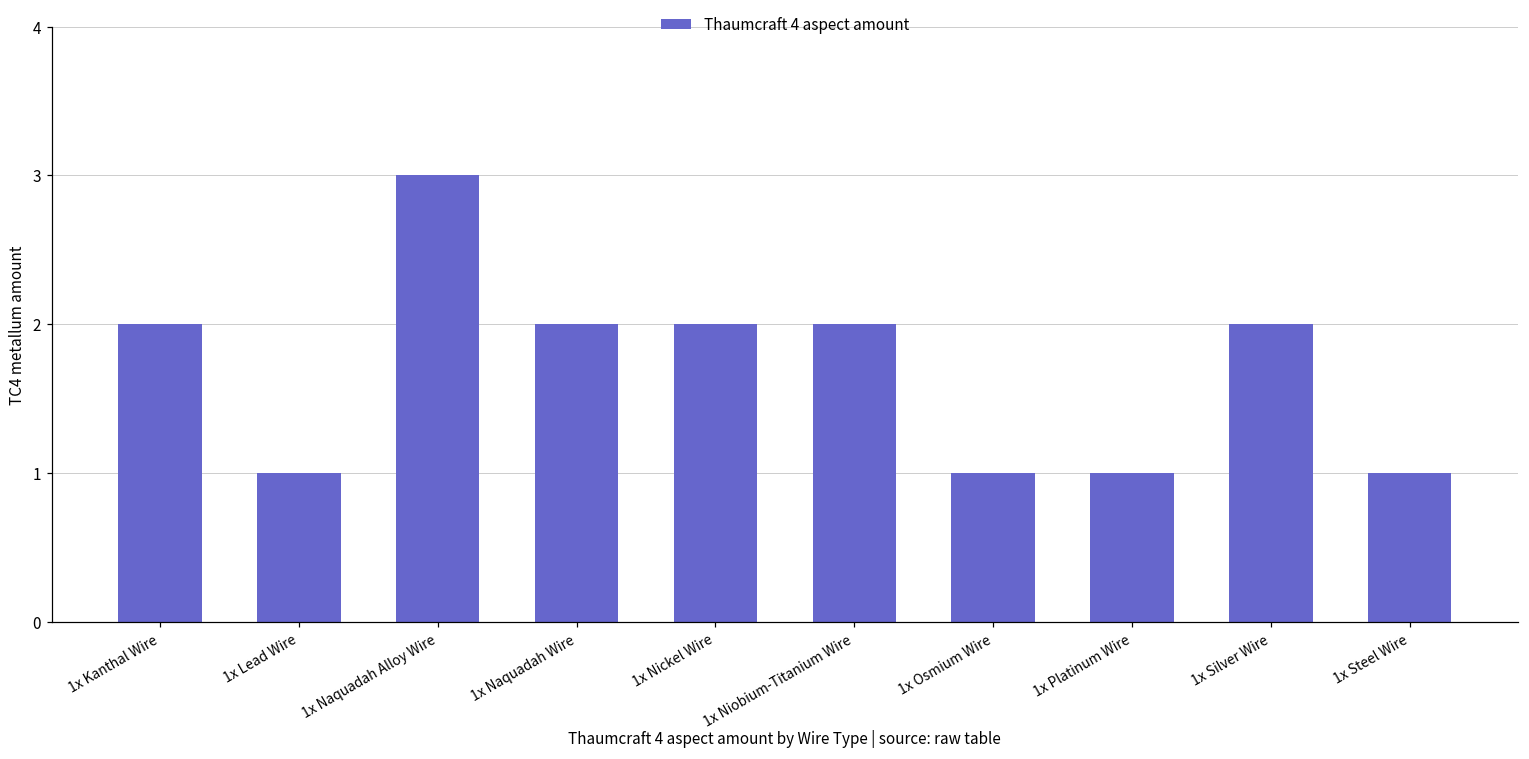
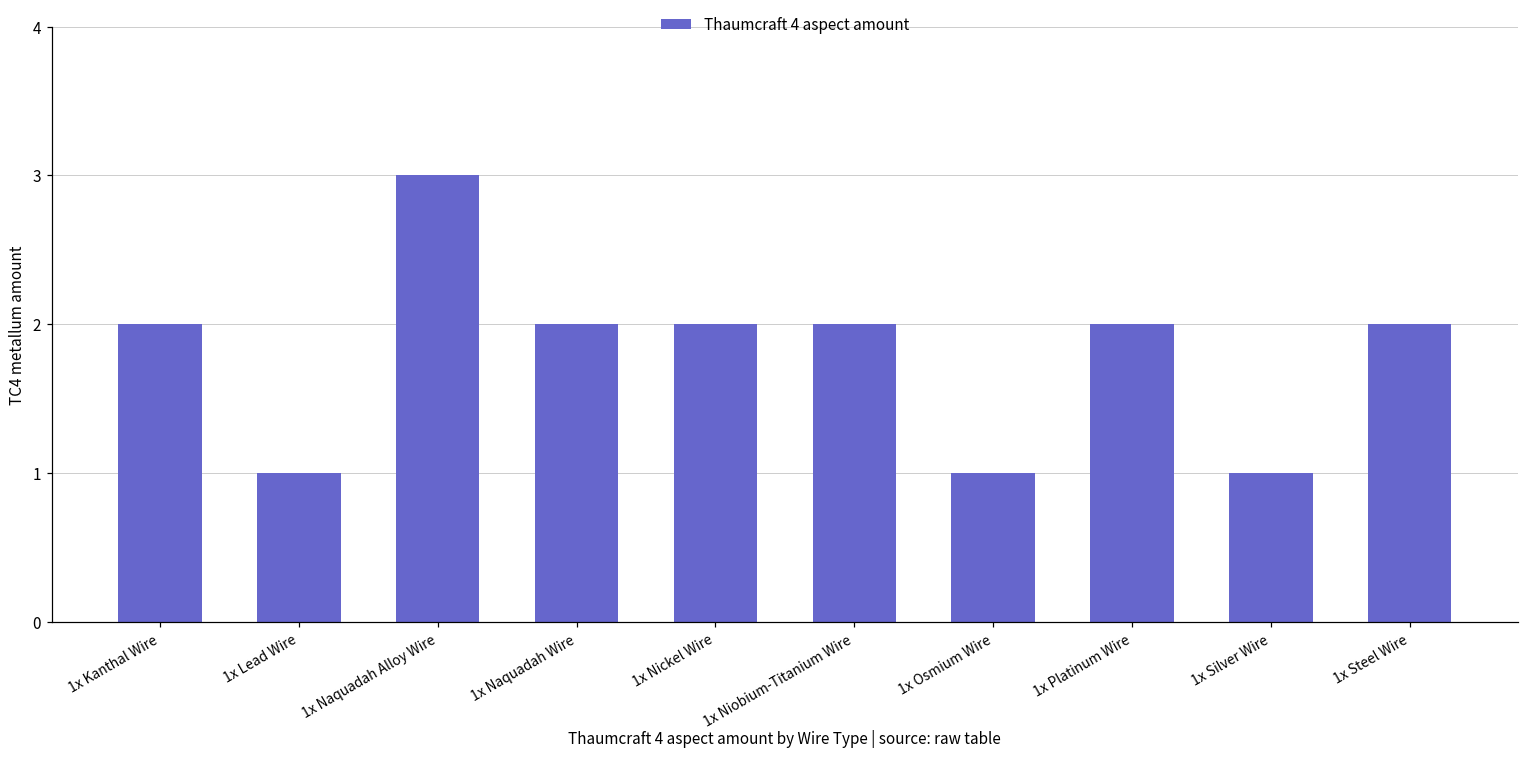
  {
    "1x Kanthal Wire": 2,
    "1x Lead Wire": 1,
    "1x Naquadah Alloy Wire": 3,
    "1x Naquadah Wire": 2,
    "1x Nickel Wire": 2,
    "1x Niobium-Titanium Wire": 2,
    "1x Osmium Wire": 1,
-   "1x Platinum Wire": 1,
-   "1x Silver Wire": 2,
-   "1x Steel Wire": 1
+   "1x Platinum Wire": 2,
+   "1x Silver Wire": 1,
+   "1x Steel Wire": 2
  }
